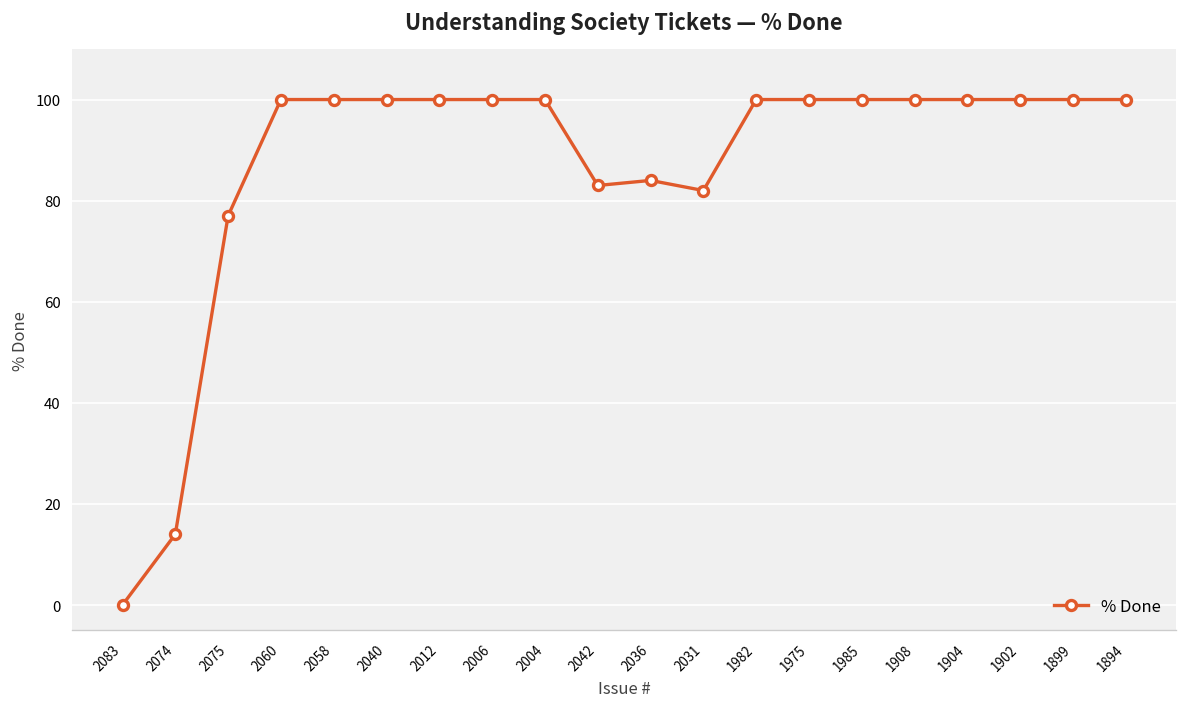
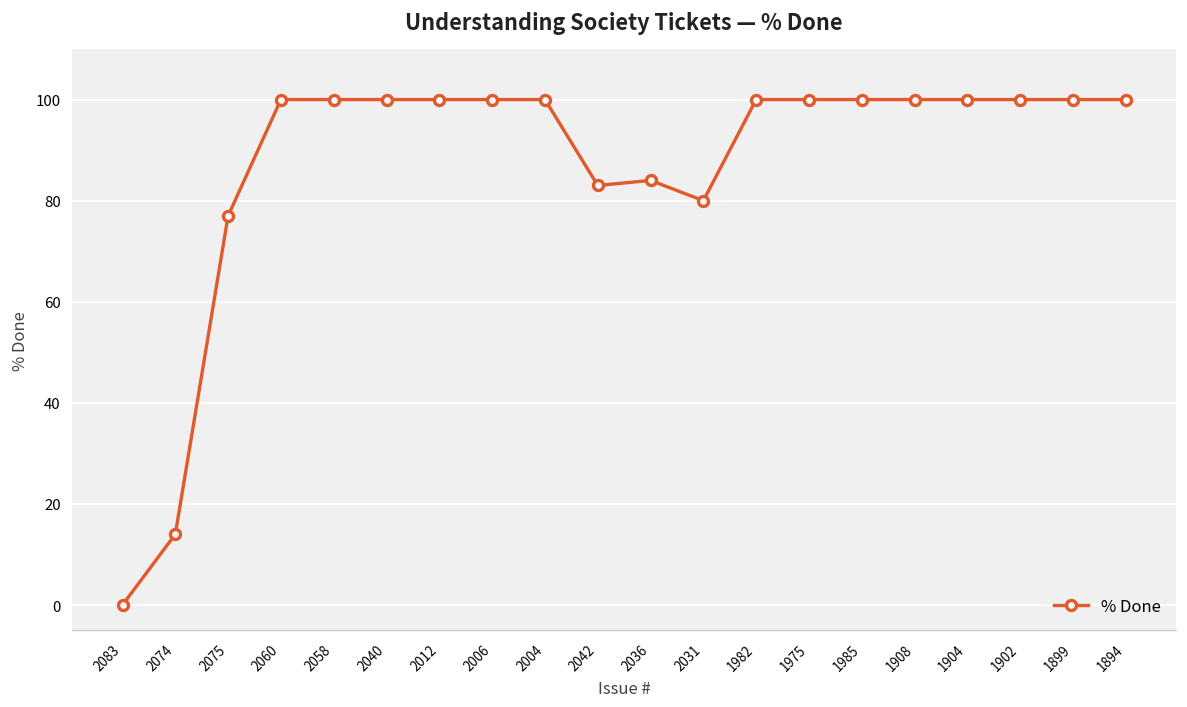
  {
    "2083": 0,
    "2074": 14,
    "2075": 77,
    "2060": 100,
    "2058": 100,
    "2040": 100,
    "2012": 100,
    "2006": 100,
    "2004": 100,
    "2042": 83,
    "2036": 84,
-   "2031": 82,
+   "2031": 80,
    "1982": 100,
    "1975": 100,
    "1985": 100,
    "1908": 100,
    "1904": 100,
    "1902": 100,
    "1899": 100,
    "1894": 100
  }
